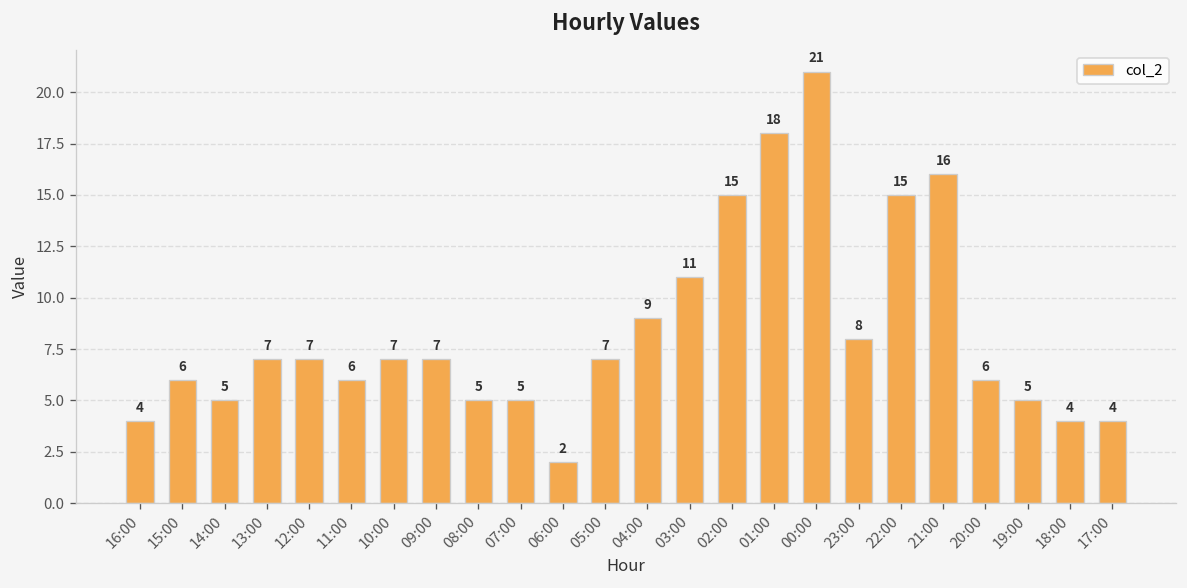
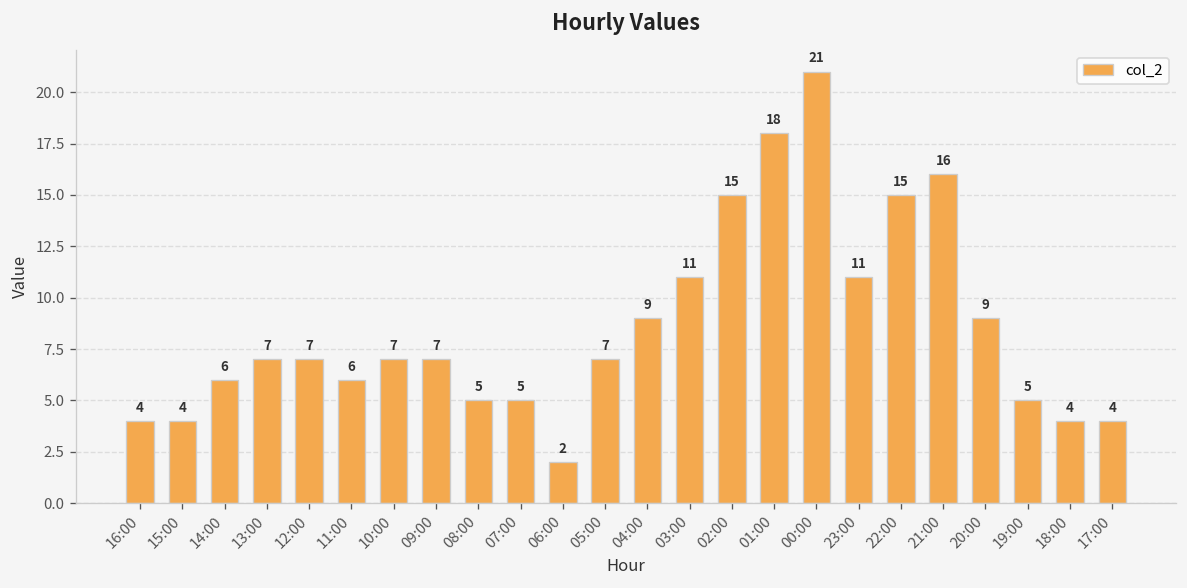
  {
    "16:00": 4,
-   "15:00": 6,
-   "14:00": 5,
+   "15:00": 4,
+   "14:00": 6,
    "13:00": 7,
    "12:00": 7,
    "11:00": 6,
    "10:00": 7,
    "09:00": 7,
    "08:00": 5,
    "07:00": 5,
    "06:00": 2,
    "05:00": 7,
    "04:00": 9,
    "03:00": 11,
    "02:00": 15,
    "01:00": 18,
    "00:00": 21,
-   "23:00": 8,
+   "23:00": 11,
    "22:00": 15,
    "21:00": 16,
-   "20:00": 6,
+   "20:00": 9,
    "19:00": 5,
    "18:00": 4,
    "17:00": 4
  }
